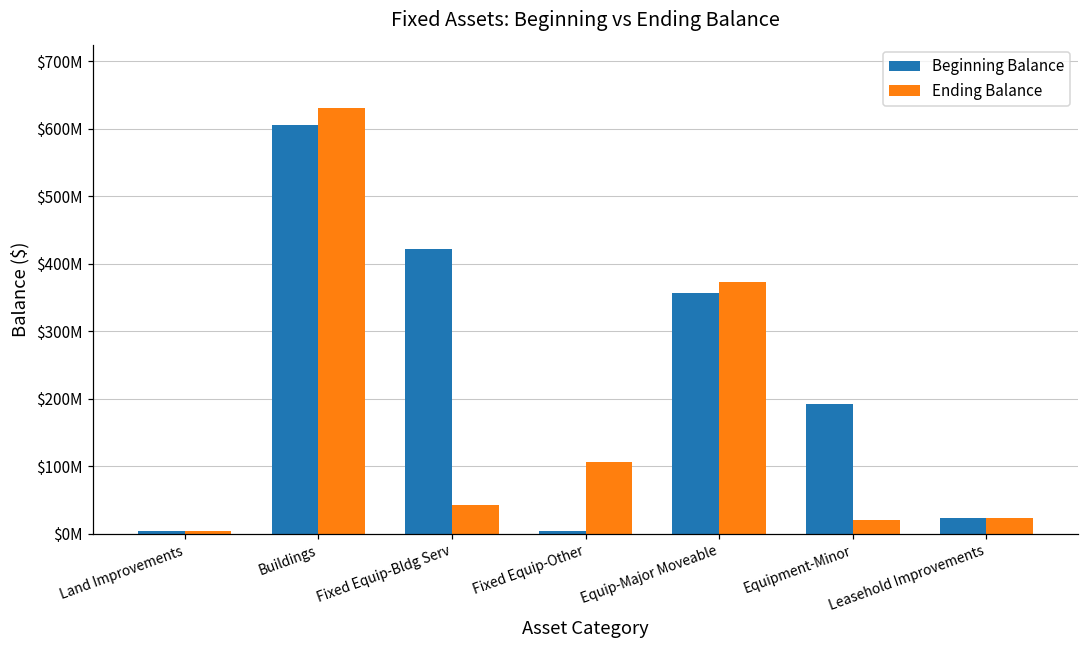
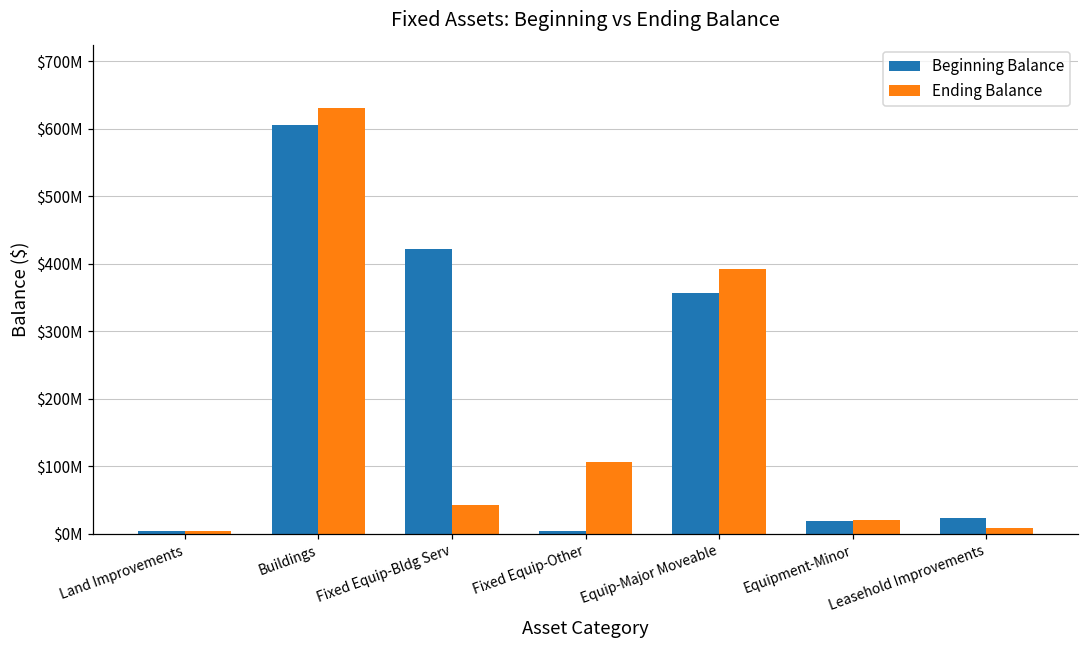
  {
    "Beginning Balance": {
      "Buildings": "$610000000",
      "Fixed Equip-Bldg Serv": "$420000000",
      "Equip-Major Moveable": "$360000000",
-     "Equipment-Minor": "$190000000",
+     "Equipment-Minor": "$20000000",
      "Leasehold Improvements": "$20000000"
    },
    "Ending Balance": {
      "Buildings": "$630000000",
      "Fixed Equip-Bldg Serv": "$40000000",
      "Fixed Equip-Other": "$110000000",
-     "Equip-Major Moveable": "$370000000",
+     "Equip-Major Moveable": "$390000000",
      "Equipment-Minor": "$20000000",
-     "Leasehold Improvements": "$20000000"
+     "Leasehold Improvements": "$10000000"
    }
  }
